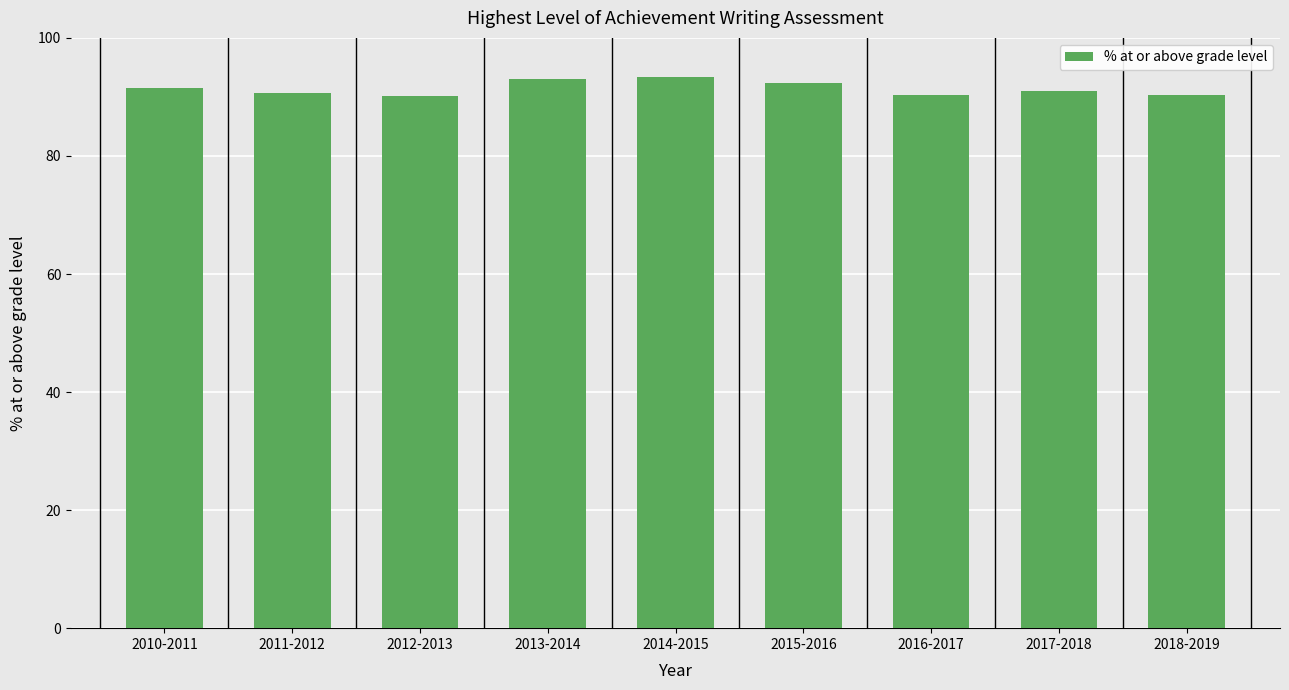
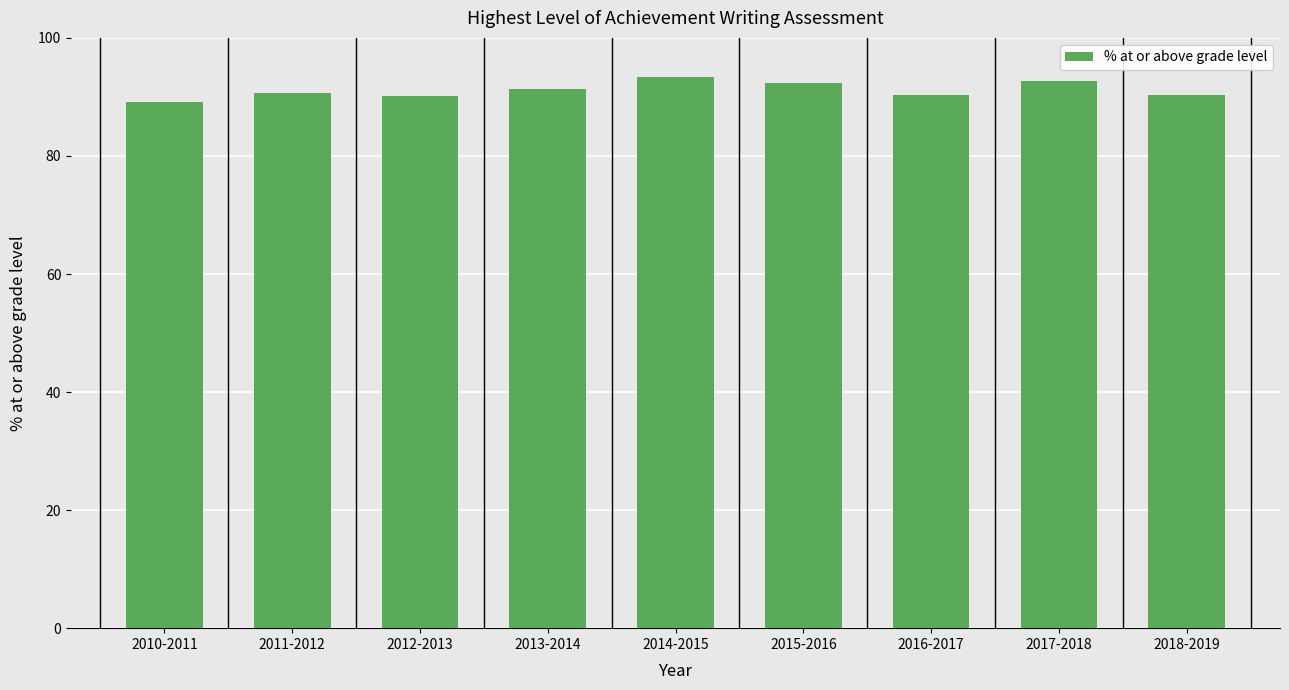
  {
-   "2010-2011": 92,
+   "2010-2011": 89,
    "2011-2012": 91,
    "2012-2013": 90,
-   "2013-2014": 93,
+   "2013-2014": 91,
    "2014-2015": 93,
    "2015-2016": 92,
    "2016-2017": 90,
-   "2017-2018": 91,
+   "2017-2018": 93,
    "2018-2019": 90
  }
